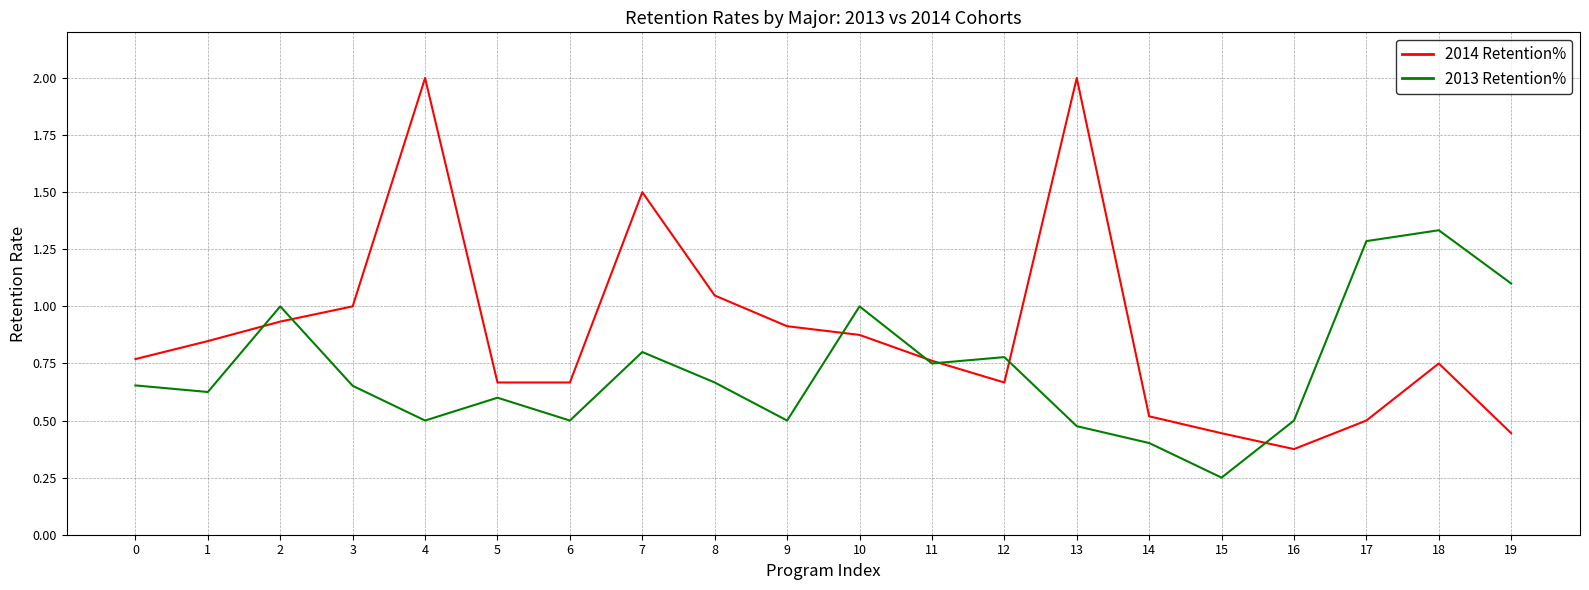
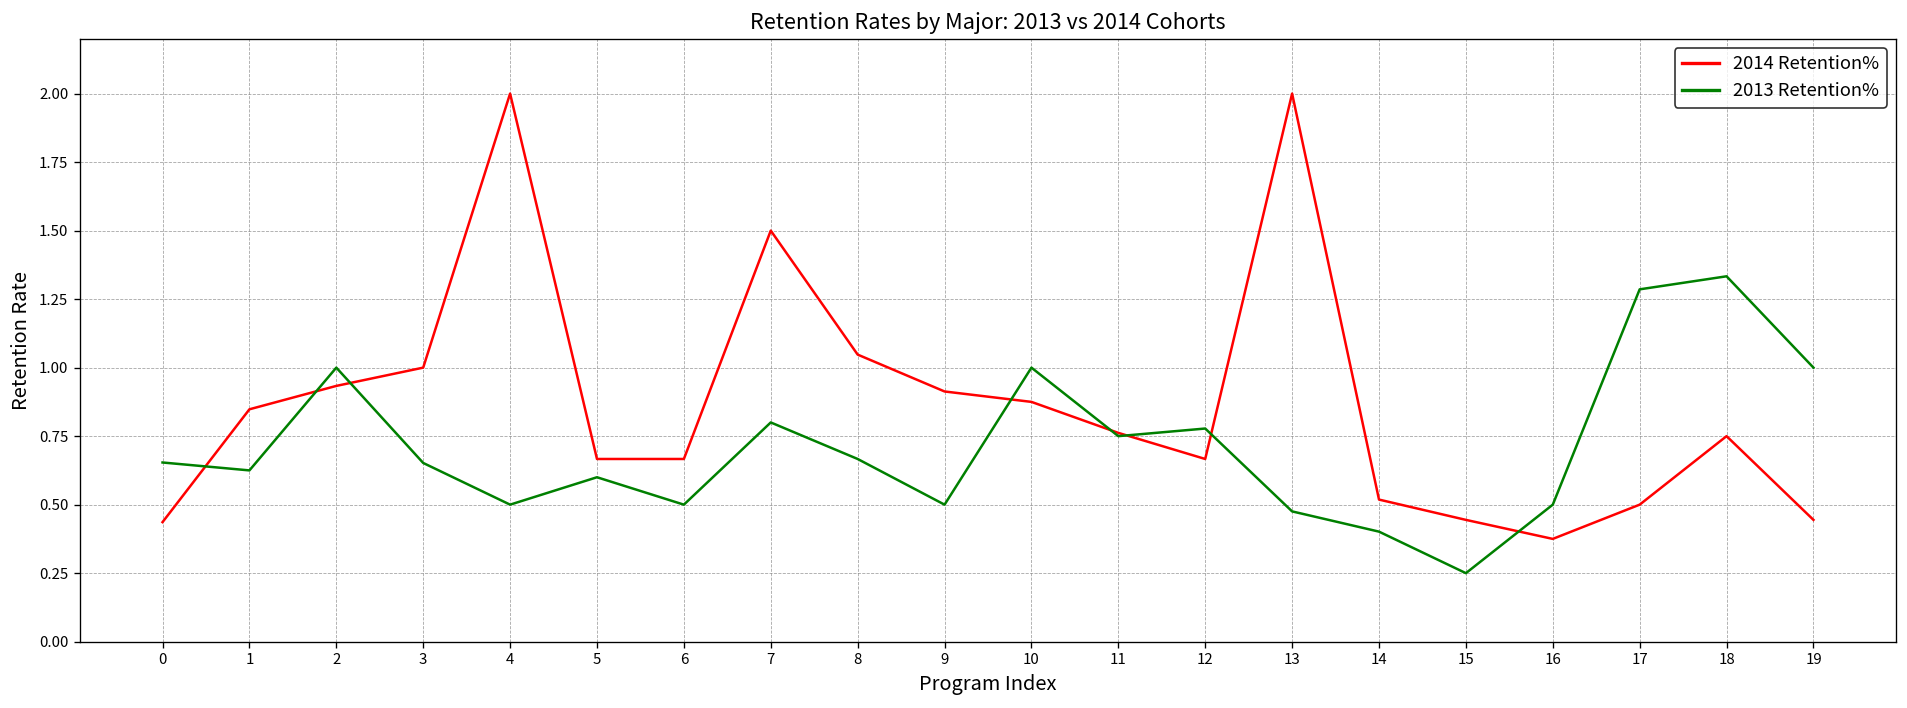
  {
    "2014 Retention%": {
-     "0": 0.77,
+     "0": 0.44,
      "1": 0.85,
      "2": 0.93,
      "3": 1.00,
      "4": 2.00,
      "5": 0.67,
      "6": 0.67,
      "7": 1.50,
      "8": 1.05,
      "9": 0.91,
      "10": 0.88,
      "11": 0.76,
      "12": 0.67,
      "13": 2.00,
      "14": 0.52,
      "15": 0.44,
      "16": 0.38,
      "17": 0.50,
      "18": 0.75,
      "19": 0.44
    },
    "2013 Retention%": {
      "0": 0.65,
      "1": 0.63,
      "2": 1.0,
      "3": 0.65,
      "4": 0.5,
      "5": 0.6,
      "6": 0.5,
      "7": 0.8,
      "8": 0.67,
      "9": 0.5,
      "10": 1.0,
      "11": 0.75,
      "12": 0.78,
      "13": 0.48,
      "14": 0.4,
      "15": 0.25,
      "16": 0.5,
      "17": 1.29,
      "18": 1.33,
-     "19": 1.1
+     "19": 1.0
    }
  }
